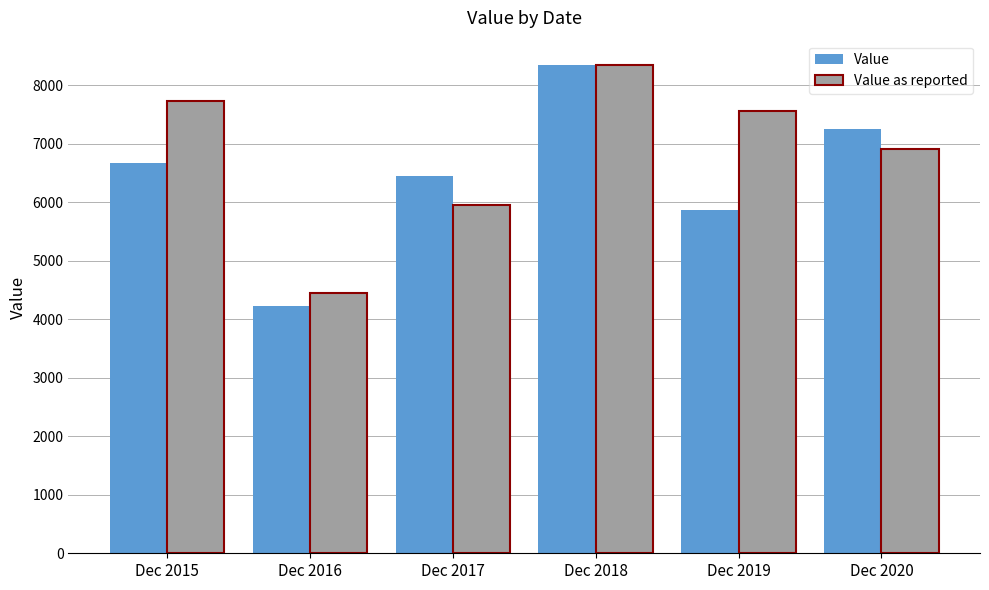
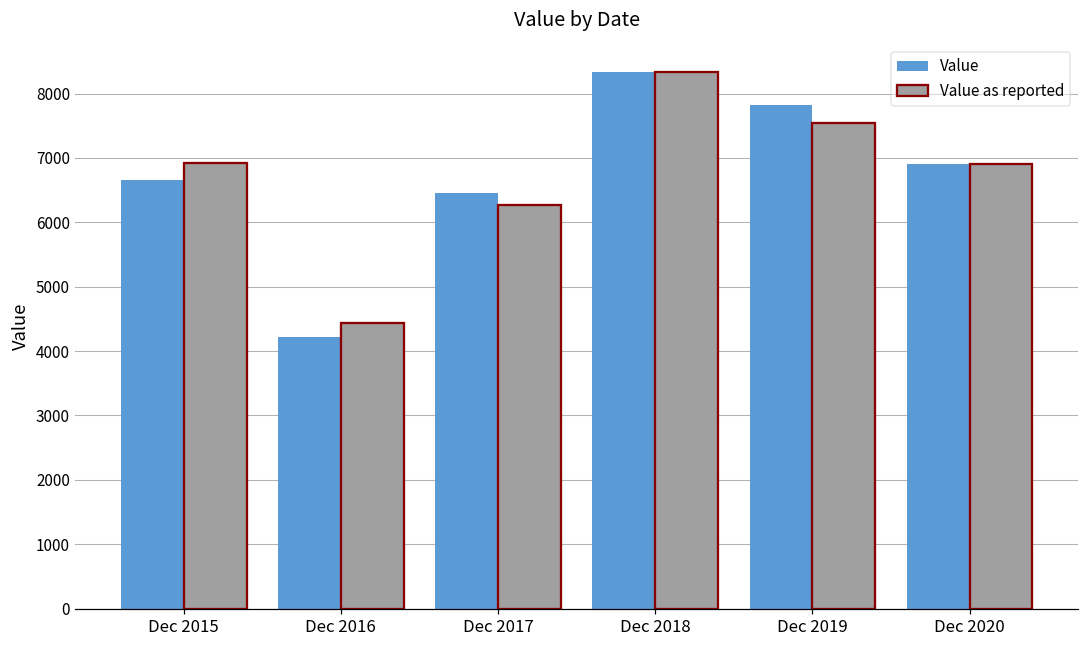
  {
    "Value": {
      "Dec 2015": 6700,
      "Dec 2016": 4200,
      "Dec 2017": 6500,
      "Dec 2018": 8300,
-     "Dec 2019": 5900,
-     "Dec 2020": 7200
+     "Dec 2019": 7800,
+     "Dec 2020": 6900
    },
    "Value as reported": {
-     "Dec 2015": 7700,
+     "Dec 2015": 6900,
      "Dec 2016": 4400,
-     "Dec 2017": 5900,
+     "Dec 2017": 6300,
      "Dec 2018": 8300,
      "Dec 2019": 7600,
      "Dec 2020": 6900
    }
  }
